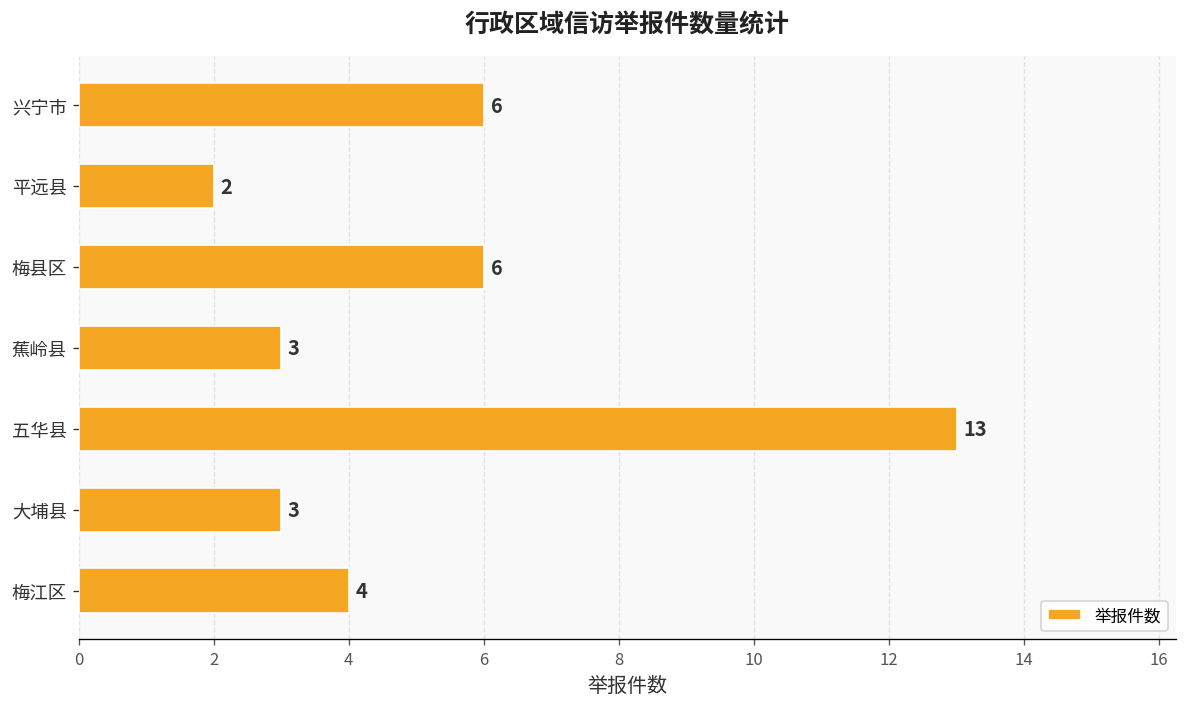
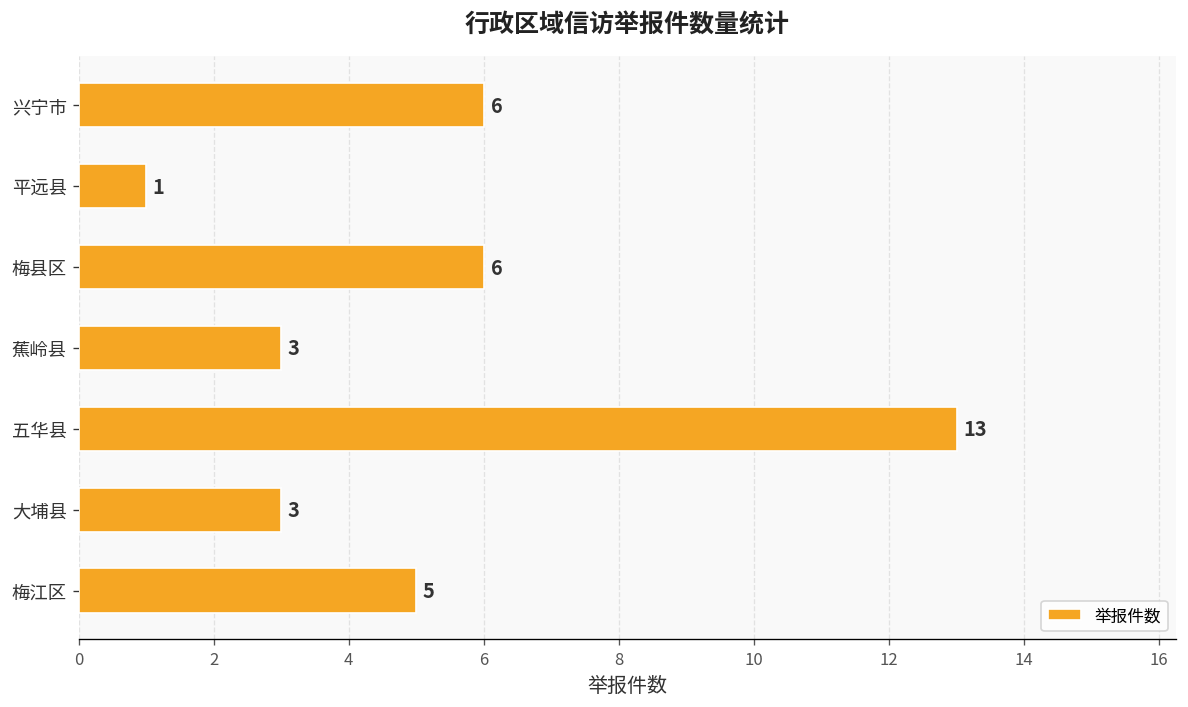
  {
    "兴宁市": 6,
-   "平远县": 2,
+   "平远县": 1,
    "梅县区": 6,
    "蕉岭县": 3,
    "五华县": 13,
    "大埔县": 3,
-   "梅江区": 4
+   "梅江区": 5
  }
